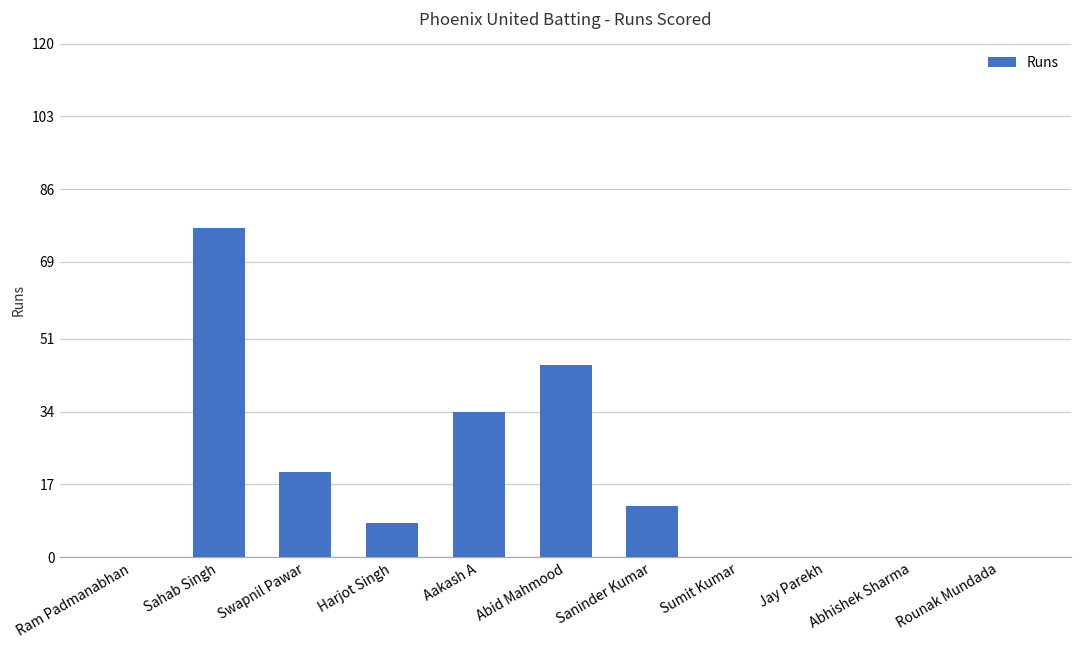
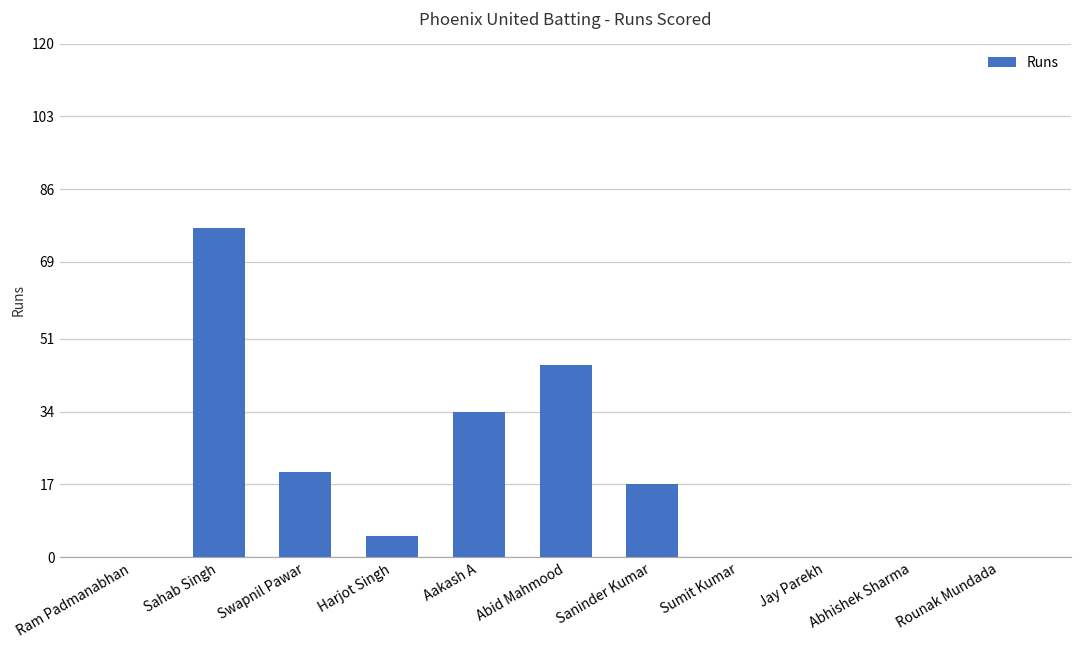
  {
    "Ram Padmanabhan": 0,
    "Sahab Singh": 77,
    "Swapnil Pawar": 20,
-   "Harjot Singh": 8,
+   "Harjot Singh": 5,
    "Aakash A": 34,
    "Abid Mahmood": 45,
-   "Saninder Kumar": 12,
+   "Saninder Kumar": 17,
    "Sumit Kumar": 0,
    "Jay Parekh": 0,
    "Abhishek Sharma": 0,
    "Rounak Mundada": 0
  }
